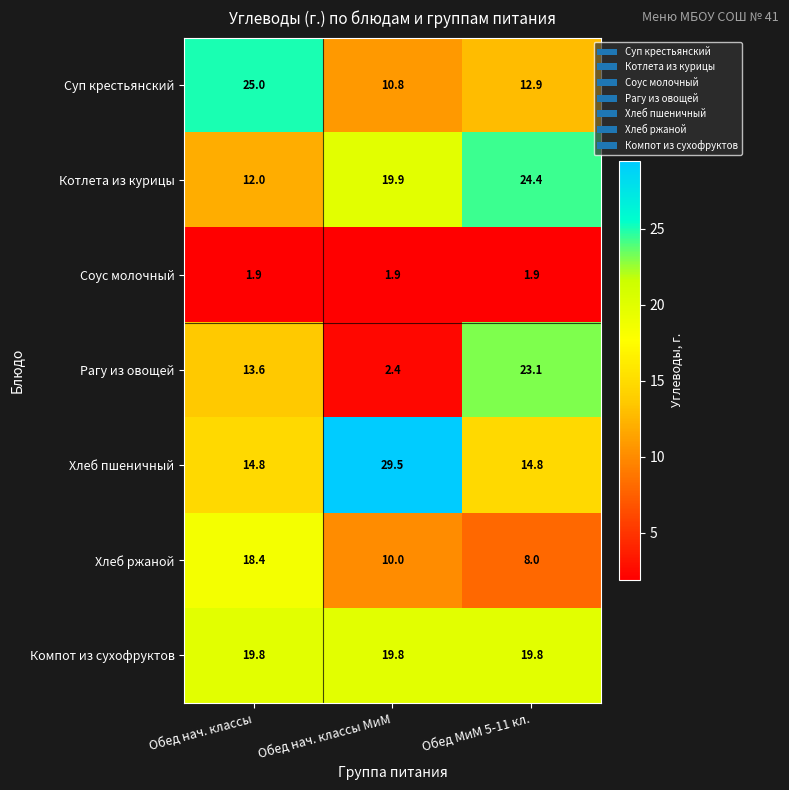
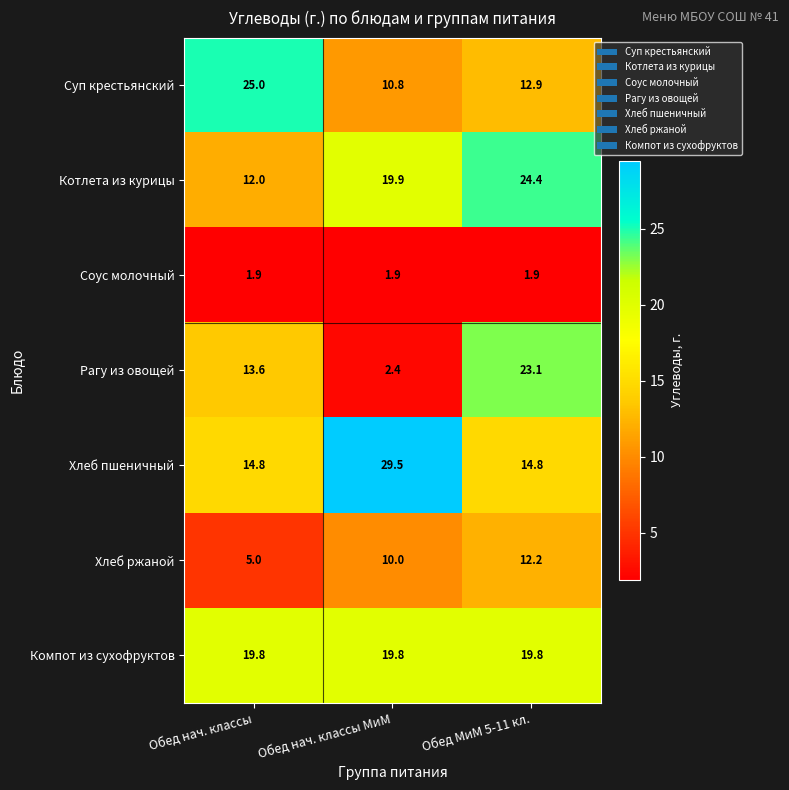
  {
    "Суп крестьянский": {
      "Обед нач. классы": 25.0,
      "Обед нач. классы МиМ": 10.8,
      "Обед МиМ 5-11 кл.": 12.9
    },
    "Котлета из курицы": {
      "Обед нач. классы": 12.0,
      "Обед нач. классы МиМ": 19.9,
      "Обед МиМ 5-11 кл.": 24.4
    },
    "Соус молочный": {
      "Обед нач. классы": 1.9,
      "Обед нач. классы МиМ": 1.9,
      "Обед МиМ 5-11 кл.": 1.9
    },
    "Рагу из овощей": {
      "Обед нач. классы": 13.6,
      "Обед нач. классы МиМ": 2.4,
      "Обед МиМ 5-11 кл.": 23.1
    },
    "Хлеб пшеничный": {
      "Обед нач. классы": 14.8,
      "Обед нач. классы МиМ": 29.5,
      "Обед МиМ 5-11 кл.": 14.8
    },
    "Хлеб ржаной": {
-     "Обед нач. классы": 18.4,
+     "Обед нач. классы": 5.0,
      "Обед нач. классы МиМ": 10.0,
-     "Обед МиМ 5-11 кл.": 8.0
+     "Обед МиМ 5-11 кл.": 12.2
    },
    "Компот из сухофруктов": {
      "Обед нач. классы": 19.8,
      "Обед нач. классы МиМ": 19.8,
      "Обед МиМ 5-11 кл.": 19.8
    }
  }
